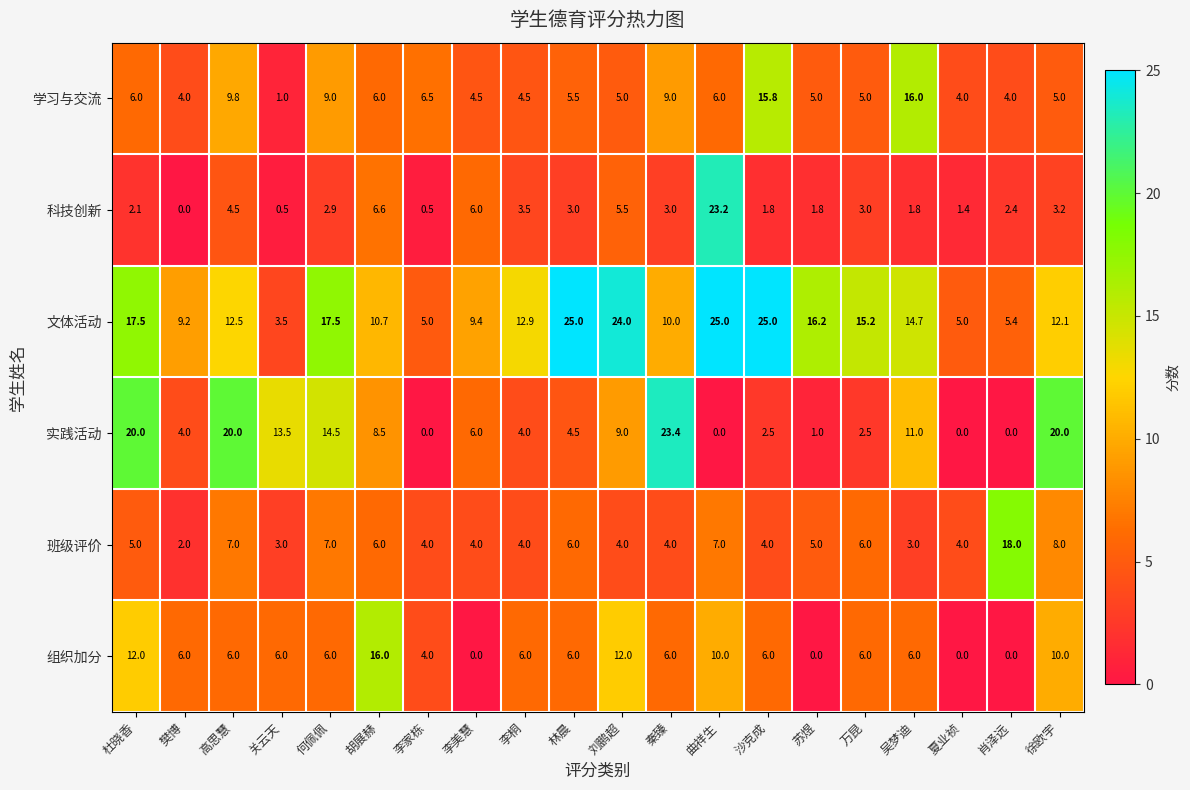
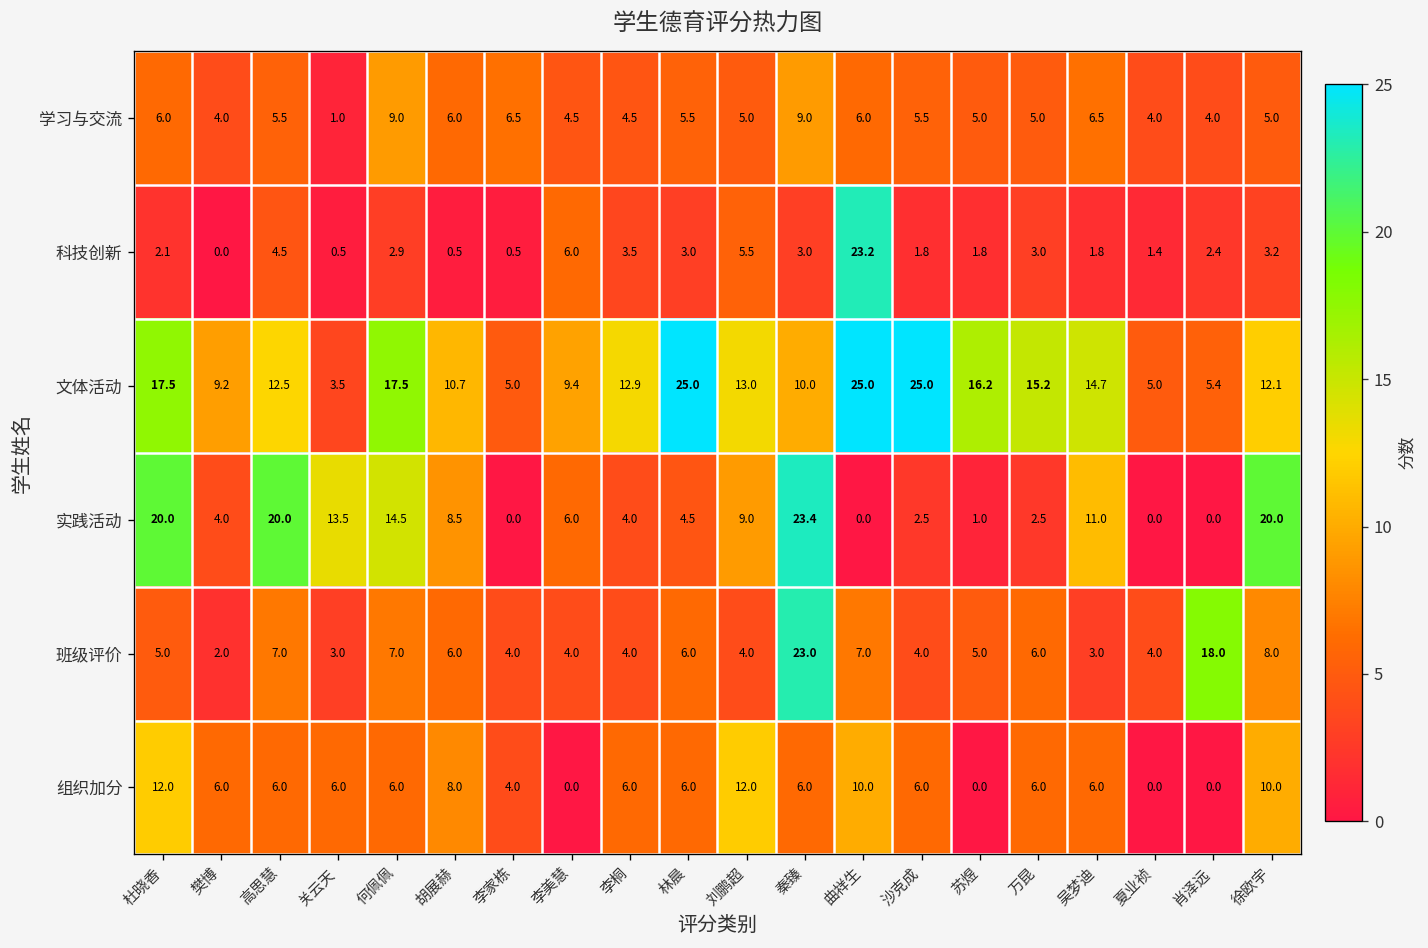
  {
    "学习与交流": {
      "杜晓香": 6.0,
      "樊博": 4.0,
-     "高思慧": 9.8,
+     "高思慧": 5.5,
      "关云天": 1.0,
      "何佩佩": 9.0,
      "胡展赫": 6.0,
      "李家栋": 6.5,
      "李美慧": 4.5,
      "李桐": 4.5,
      "林晨": 5.5,
      "刘鹏超": 5.0,
      "秦臻": 9.0,
      "曲祥生": 6.0,
-     "沙克成": 15.8,
+     "沙克成": 5.5,
      "苏煜": 5.0,
      "万昆": 5.0,
-     "吴梦迪": 16.0,
+     "吴梦迪": 6.5,
      "夏业祯": 4.0,
      "肖泽远": 4.0,
      "徐欧宇": 5.0
    },
    "科技创新": {
      "杜晓香": 2.1,
      "樊博": 0.0,
      "高思慧": 4.5,
      "关云天": 0.5,
      "何佩佩": 2.9,
-     "胡展赫": 6.6,
+     "胡展赫": 0.5,
      "李家栋": 0.5,
      "李美慧": 6.0,
      "李桐": 3.5,
      "林晨": 3.0,
      "刘鹏超": 5.5,
      "秦臻": 3.0,
      "曲祥生": 23.2,
      "沙克成": 1.8,
      "苏煜": 1.8,
      "万昆": 3.0,
      "吴梦迪": 1.8,
      "夏业祯": 1.4,
      "肖泽远": 2.4,
      "徐欧宇": 3.2
    },
    "文体活动": {
      "杜晓香": 17.5,
      "樊博": 9.2,
      "高思慧": 12.5,
      "关云天": 3.5,
      "何佩佩": 17.5,
      "胡展赫": 10.7,
      "李家栋": 5.0,
      "李美慧": 9.4,
      "李桐": 12.9,
      "林晨": 25.0,
-     "刘鹏超": 24.0,
+     "刘鹏超": 13.0,
      "秦臻": 10.0,
      "曲祥生": 25.0,
      "沙克成": 25.0,
      "苏煜": 16.2,
      "万昆": 15.2,
      "吴梦迪": 14.7,
      "夏业祯": 5.0,
      "肖泽远": 5.4,
      "徐欧宇": 12.1
    },
    "实践活动": {
      "杜晓香": 20.0,
      "樊博": 4.0,
      "高思慧": 20.0,
      "关云天": 13.5,
      "何佩佩": 14.5,
      "胡展赫": 8.5,
      "李家栋": 0.0,
      "李美慧": 6.0,
      "李桐": 4.0,
      "林晨": 4.5,
      "刘鹏超": 9.0,
      "秦臻": 23.4,
      "曲祥生": 0.0,
      "沙克成": 2.5,
      "苏煜": 1.0,
      "万昆": 2.5,
      "吴梦迪": 11.0,
      "夏业祯": 0.0,
      "肖泽远": 0.0,
      "徐欧宇": 20.0
    },
    "班级评价": {
      "杜晓香": 5.0,
      "樊博": 2.0,
      "高思慧": 7.0,
      "关云天": 3.0,
      "何佩佩": 7.0,
      "胡展赫": 6.0,
      "李家栋": 4.0,
      "李美慧": 4.0,
      "李桐": 4.0,
      "林晨": 6.0,
      "刘鹏超": 4.0,
-     "秦臻": 4.0,
+     "秦臻": 23.0,
      "曲祥生": 7.0,
      "沙克成": 4.0,
      "苏煜": 5.0,
      "万昆": 6.0,
      "吴梦迪": 3.0,
      "夏业祯": 4.0,
      "肖泽远": 18.0,
      "徐欧宇": 8.0
    },
    "组织加分": {
      "杜晓香": 12.0,
      "樊博": 6.0,
      "高思慧": 6.0,
      "关云天": 6.0,
      "何佩佩": 6.0,
-     "胡展赫": 16.0,
+     "胡展赫": 8.0,
      "李家栋": 4.0,
      "李美慧": 0.0,
      "李桐": 6.0,
      "林晨": 6.0,
      "刘鹏超": 12.0,
      "秦臻": 6.0,
      "曲祥生": 10.0,
      "沙克成": 6.0,
      "苏煜": 0.0,
      "万昆": 6.0,
      "吴梦迪": 6.0,
      "夏业祯": 0.0,
      "肖泽远": 0.0,
      "徐欧宇": 10.0
    }
  }
